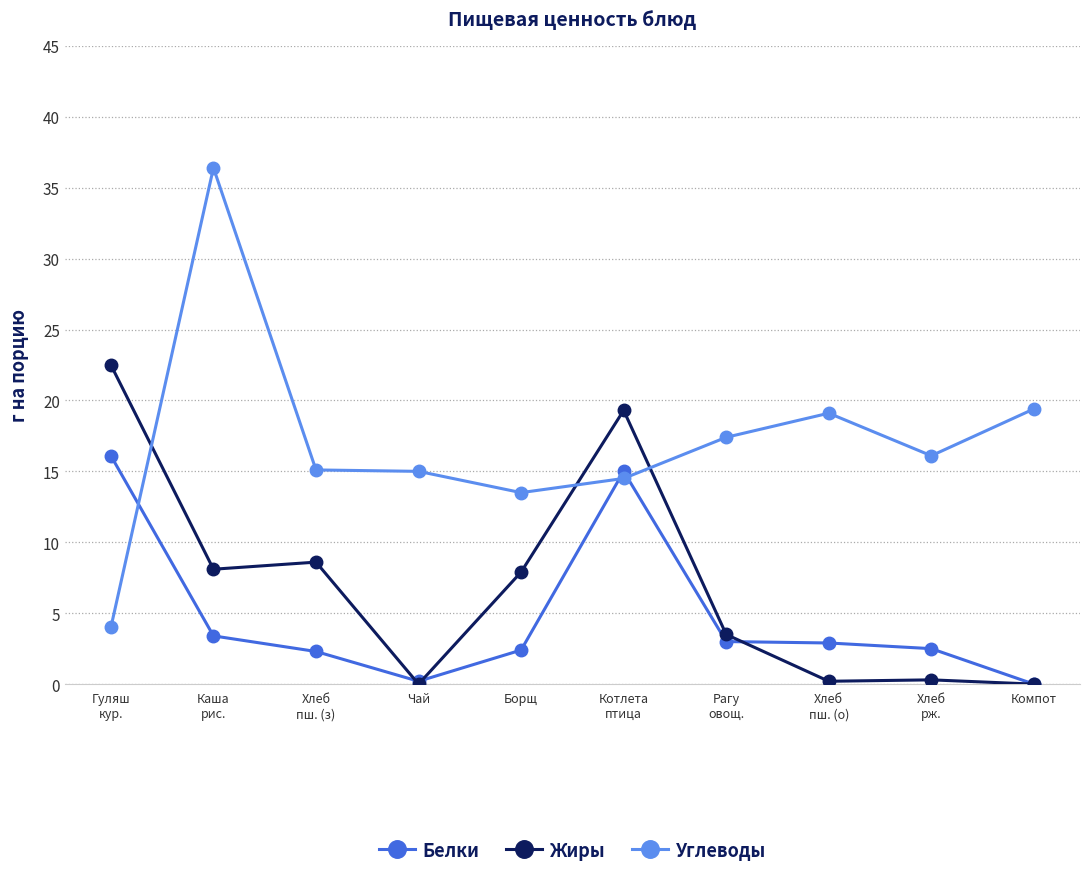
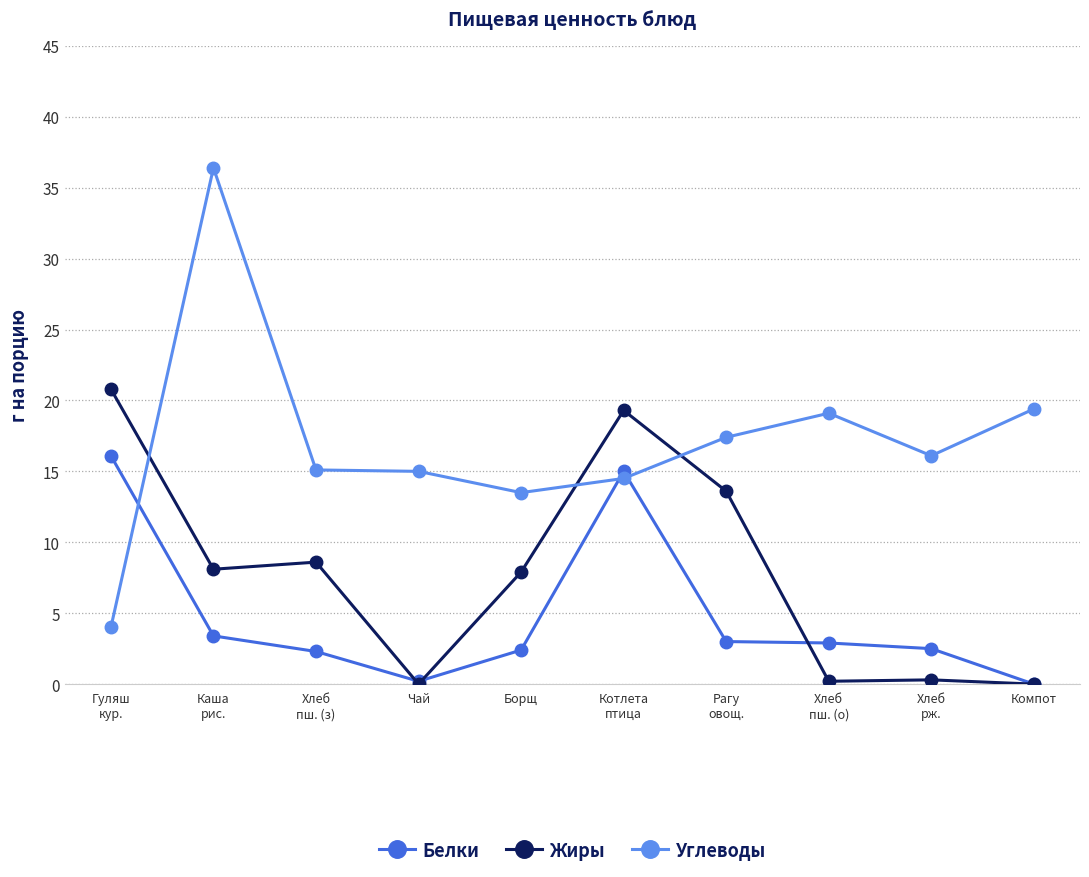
  {
    "Жиры": {
-     "Гуляш кур.": 22.5,
+     "Гуляш кур.": 20.8,
      "Каша рис.": 8.1,
      "Хлеб пш. (з)": 8.6,
      "Чай": 0.0,
      "Борщ": 7.9,
      "Котлета птица": 19.3,
-     "Рагу овощ.": 3.5,
+     "Рагу овощ.": 13.6,
      "Хлеб пш. (о)": 0.2,
      "Хлеб рж.": 0.3
    }
  }
